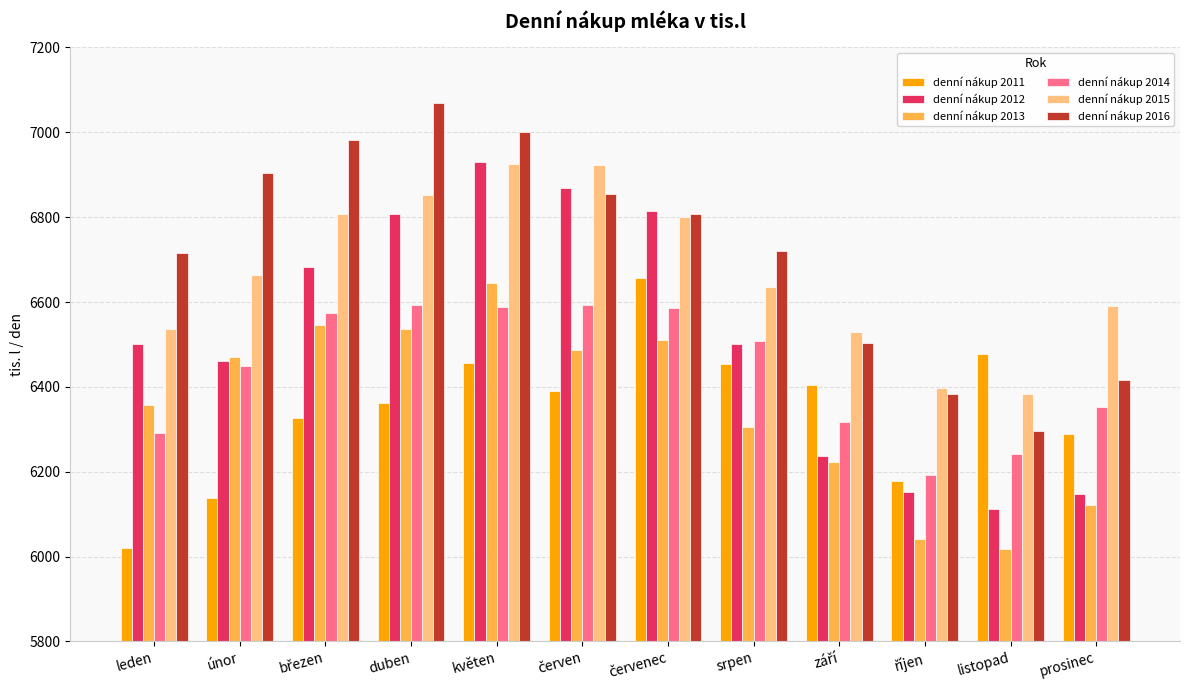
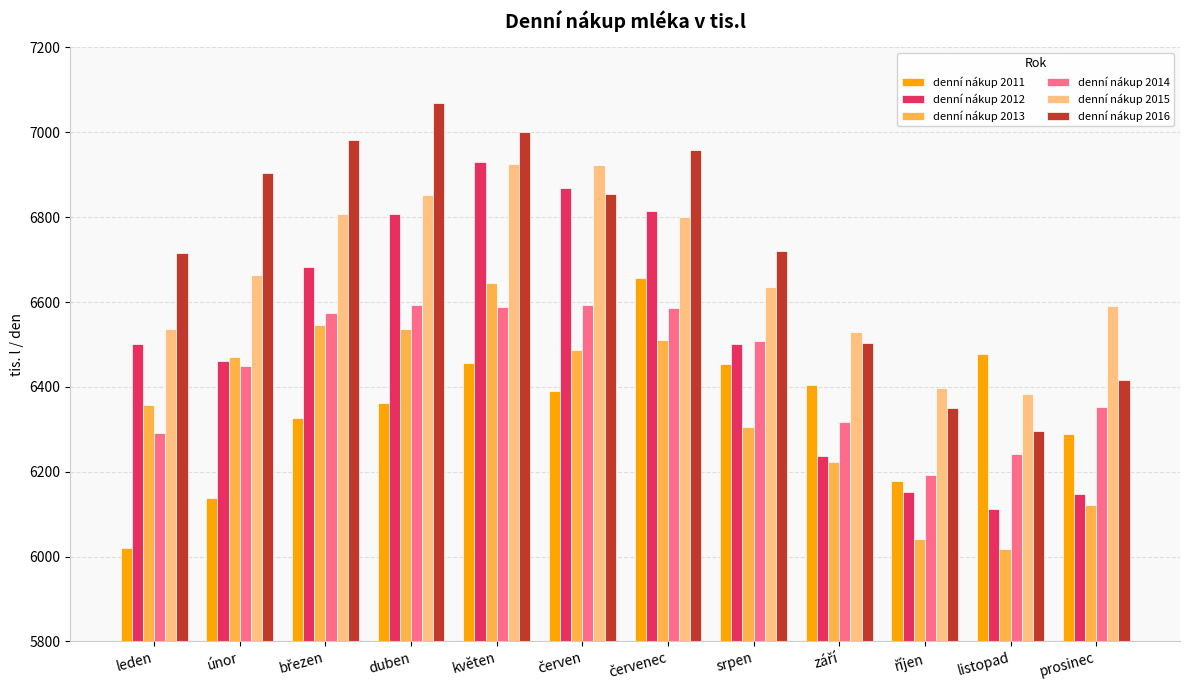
  {
    "denní nákup 2011": {
      "leden": 6020,
      "únor": 6140,
      "březen": 6330,
      "duben": 6360,
      "květen": 6460,
      "červen": 6390,
      "červenec": 6660,
      "srpen": 6450,
      "září": 6400,
      "říjen": 6180,
      "listopad": 6480,
      "prosinec": 6290
    },
    "denní nákup 2012": {
      "leden": 6500,
      "únor": 6460,
      "březen": 6680,
      "duben": 6810,
      "květen": 6930,
      "červen": 6870,
      "červenec": 6820,
      "srpen": 6500,
      "září": 6240,
      "říjen": 6150,
      "listopad": 6110,
      "prosinec": 6150
    },
    "denní nákup 2014": {
      "leden": 6290,
      "únor": 6450,
      "březen": 6570,
      "duben": 6590,
      "květen": 6590,
      "červen": 6590,
      "červenec": 6590,
      "srpen": 6510,
      "září": 6320,
      "říjen": 6190,
      "listopad": 6240,
      "prosinec": 6350
    },
    "denní nákup 2016": {
      "leden": 6710,
      "únor": 6900,
      "březen": 6980,
      "duben": 7070,
      "květen": 7000,
      "červen": 6860,
-     "červenec": 6810,
+     "červenec": 6960,
      "srpen": 6720,
      "září": 6500,
-     "říjen": 6380,
+     "říjen": 6350,
      "listopad": 6300,
      "prosinec": 6420
    }
  }
